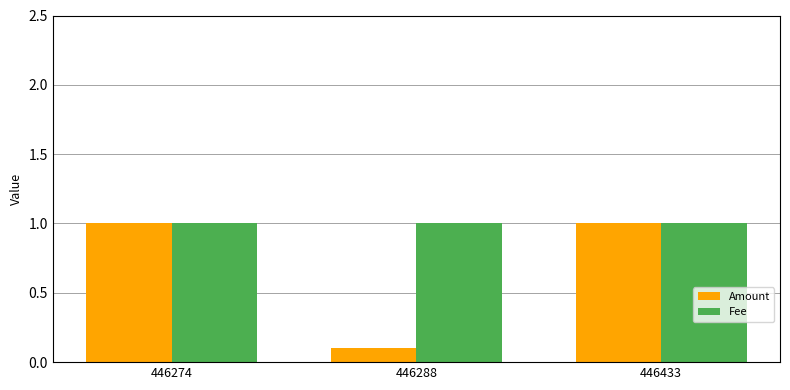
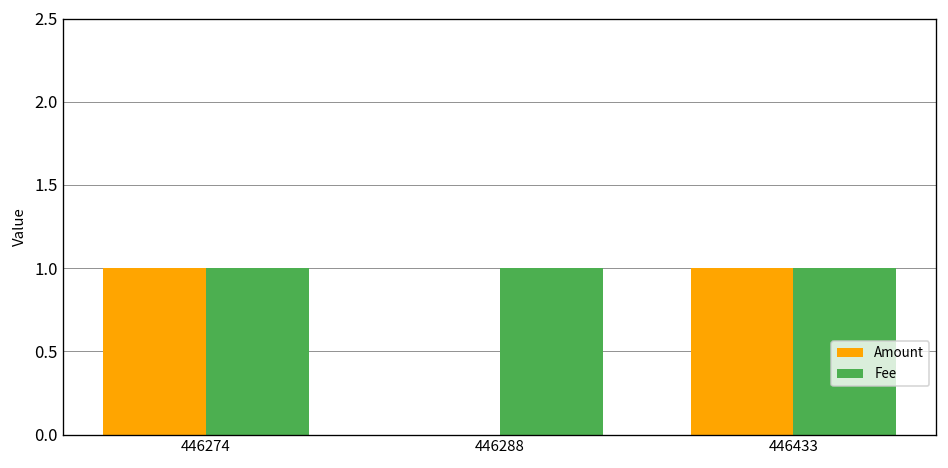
  {
    "Amount": {
      "446274": 1.0,
-     "446288": 0.1,
+     "446288": 0.0,
      "446433": 1.0
    },
    "Fee": {
      "446274": 1.0,
      "446288": 1.0,
      "446433": 1.0
    }
  }
